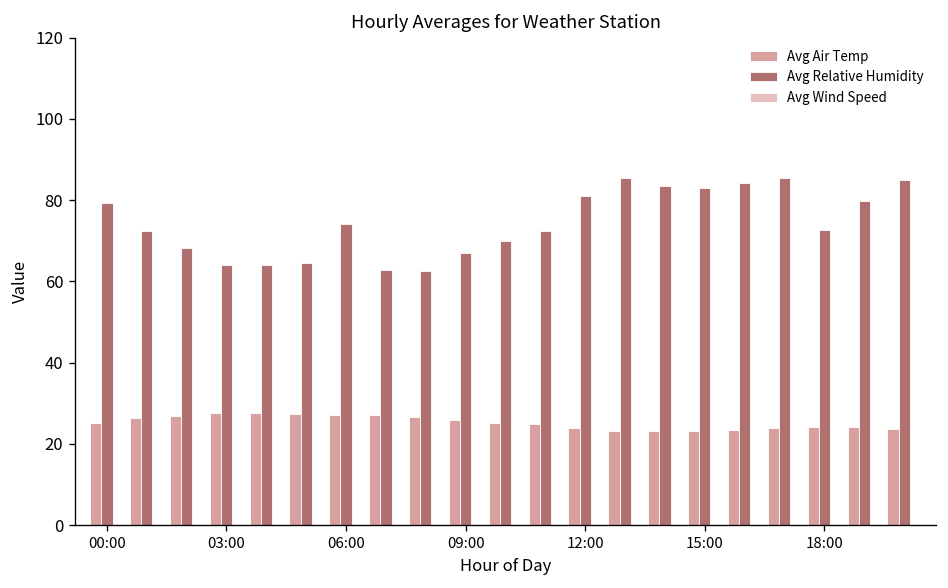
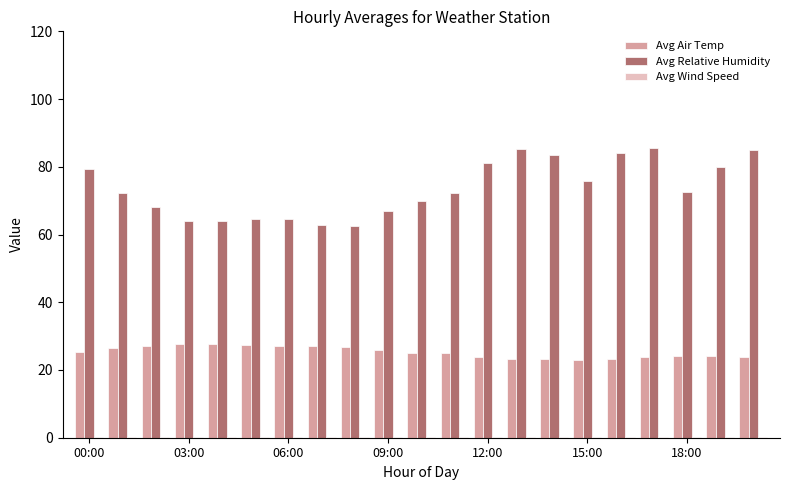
  {
    "Avg Relative Humidity": {
      "00:00": 79,
      "03:00": 64,
-     "06:00": 74,
+     "06:00": 65,
      "09:00": 67,
      "12:00": 81,
-     "15:00": 83,
+     "15:00": 76,
      "18:00": 73
    }
  }
